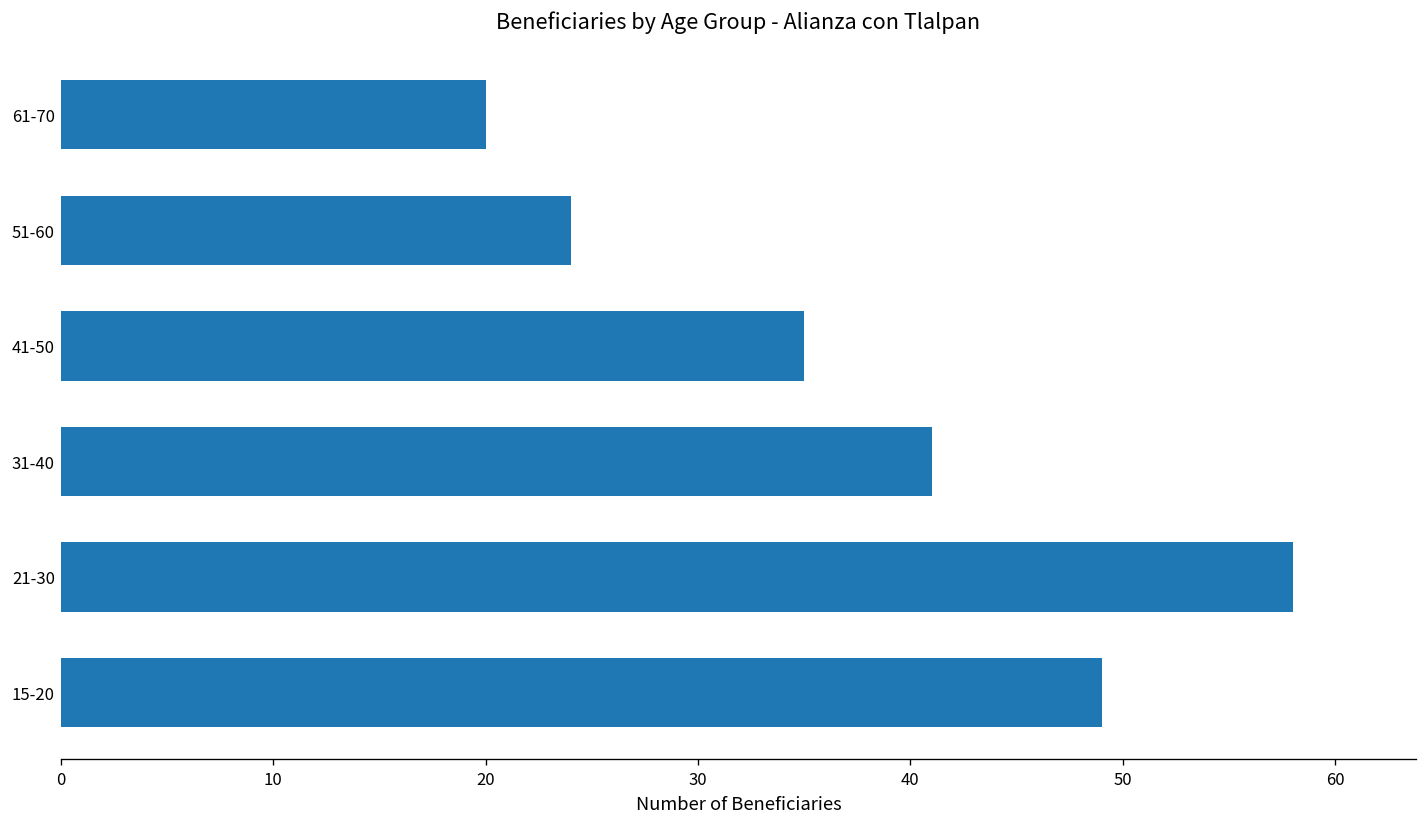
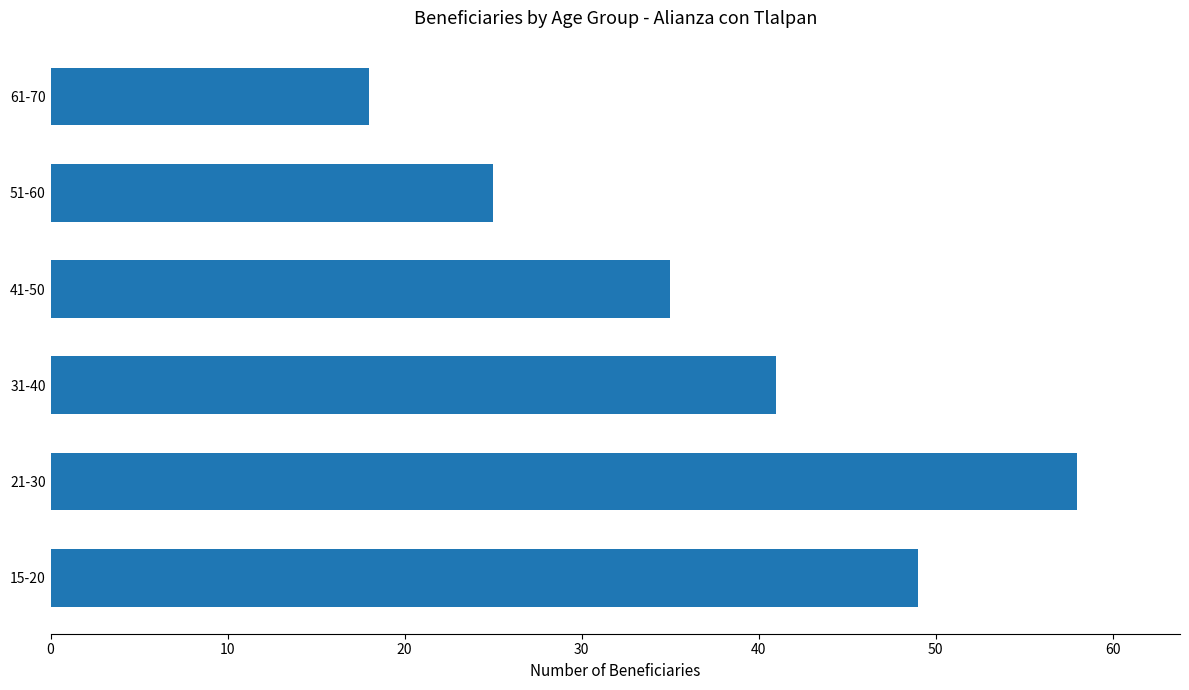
  {
-   "61-70": 20,
-   "51-60": 24,
+   "61-70": 18,
+   "51-60": 25,
    "41-50": 35,
    "31-40": 41,
    "21-30": 58,
    "15-20": 49
  }
